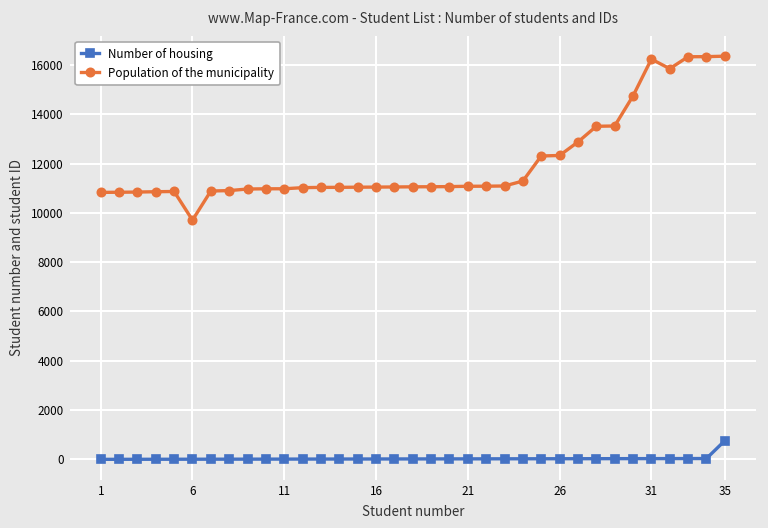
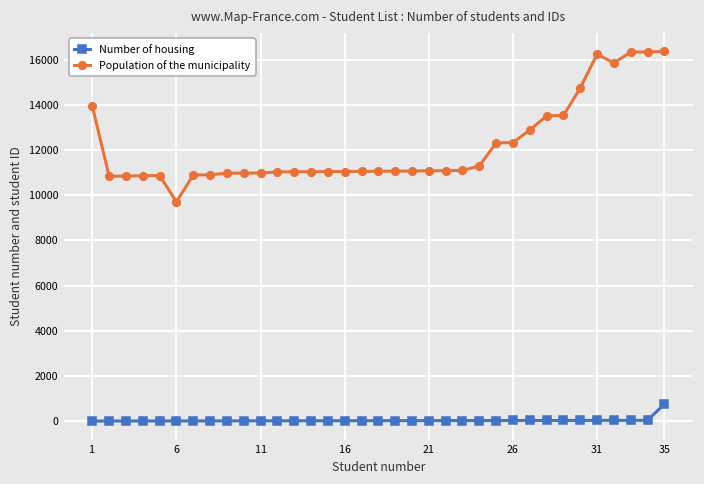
  {
    "Number of housing": {
      "1": 0,
      "6": 0,
      "11": 0,
      "16": 0,
      "21": 0,
      "26": 0,
      "31": 0,
      "35": 800
    },
    "Population of the municipality": {
-     "1": 10800,
+     "1": 13900,
      "6": 9700,
      "11": 11000,
      "16": 11000,
      "21": 11100,
      "26": 12300,
      "31": 16200,
      "35": 16400
    }
  }
